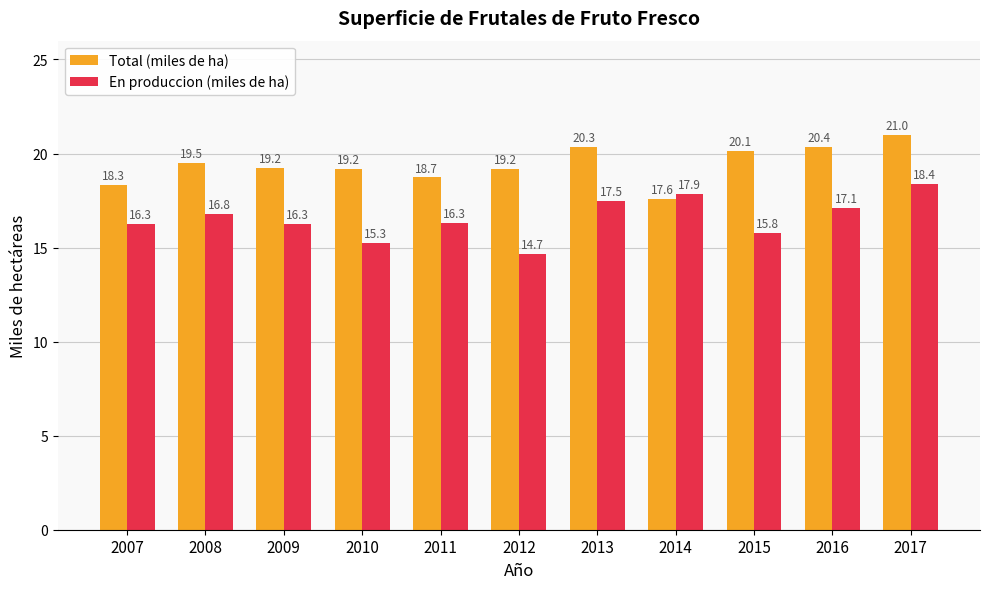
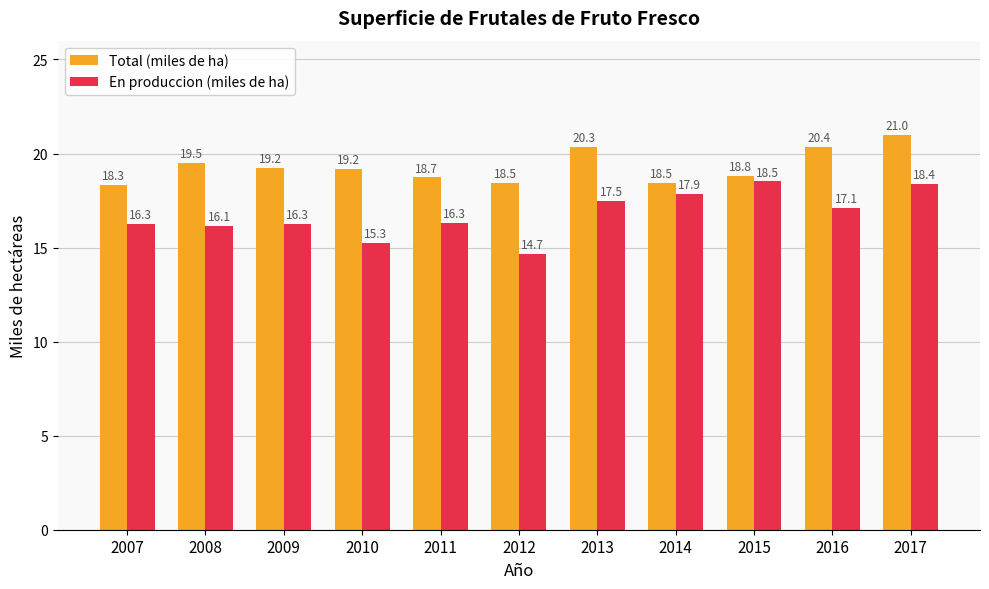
  {
    "Total (miles de ha)": {
      "2007": 18.3,
      "2008": 19.5,
      "2009": 19.2,
      "2010": 19.2,
      "2011": 18.7,
-     "2012": 19.2,
+     "2012": 18.5,
      "2013": 20.3,
-     "2014": 17.6,
-     "2015": 20.1,
+     "2014": 18.5,
+     "2015": 18.8,
      "2016": 20.4,
      "2017": 21.0
    },
    "En produccion (miles de ha)": {
      "2007": 16.3,
-     "2008": 16.8,
+     "2008": 16.1,
      "2009": 16.3,
      "2010": 15.3,
      "2011": 16.3,
      "2012": 14.7,
      "2013": 17.5,
      "2014": 17.9,
-     "2015": 15.8,
+     "2015": 18.5,
      "2016": 17.1,
      "2017": 18.4
    }
  }
